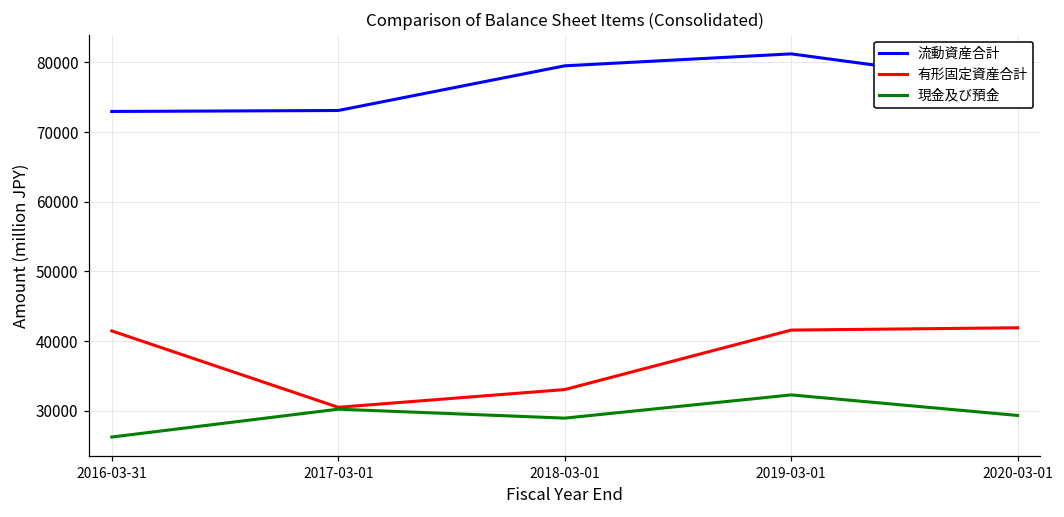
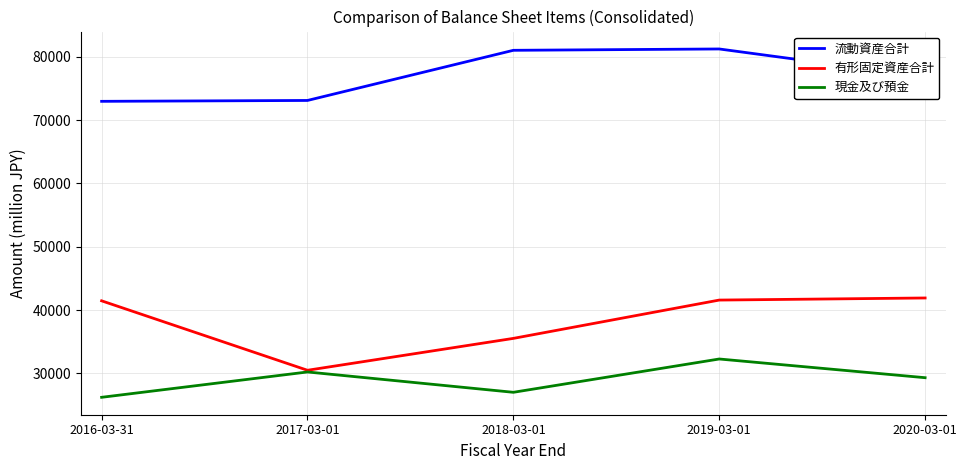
  {
    "流動資産合計": {
      "2016-03-31": 73000,
      "2017-03-01": 73000,
-     "2018-03-01": 79000,
+     "2018-03-01": 81000,
      "2019-03-01": 81000
    },
    "有形固定資産合計": {
      "2016-03-31": 41000,
-     "2018-03-01": 33000,
+     "2018-03-01": 36000,
      "2019-03-01": 42000,
      "2020-03-01": 42000
    },
    "現金及び預金": {
      "2016-03-31": 26000,
-     "2018-03-01": 29000,
+     "2018-03-01": 27000,
      "2019-03-01": 32000,
      "2020-03-01": 29000
    }
  }
